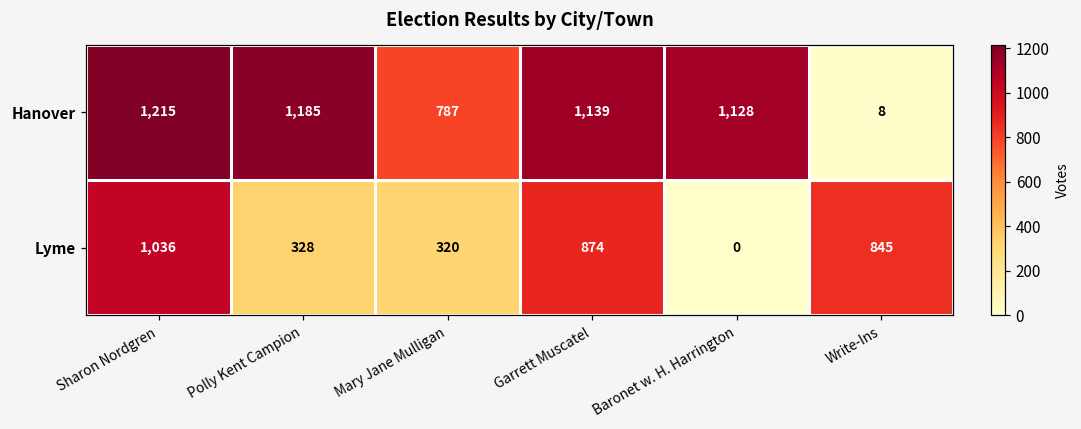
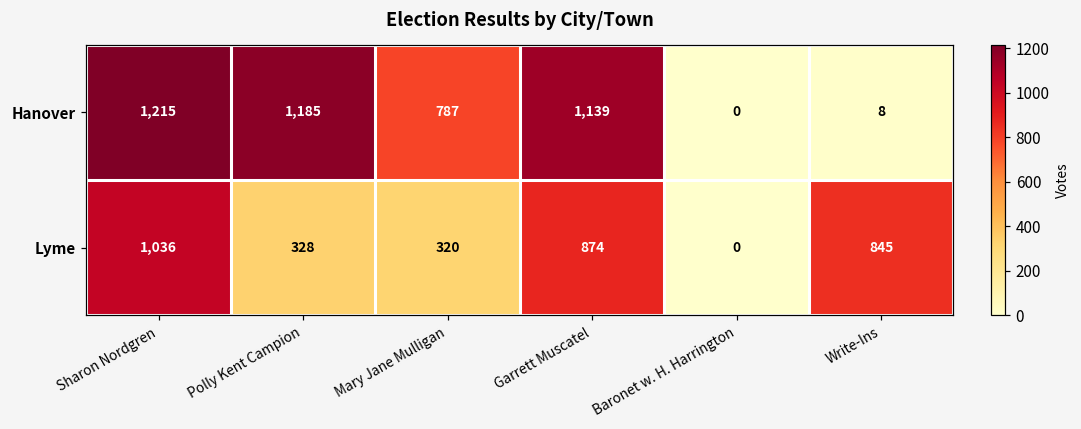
  {
    "Hanover": {
      "Sharon Nordgren": "1,215",
      "Polly Kent Campion": "1,185",
      "Mary Jane Mulligan": "787",
      "Garrett Muscatel": "1,139",
-     "Baronet w. H. Harrington": "1,128",
+     "Baronet w. H. Harrington": "0",
      "Write-Ins": "8"
    },
    "Lyme": {
      "Sharon Nordgren": "1,036",
      "Polly Kent Campion": "328",
      "Mary Jane Mulligan": "320",
      "Garrett Muscatel": "874",
      "Baronet w. H. Harrington": "0",
      "Write-Ins": "845"
    }
  }
